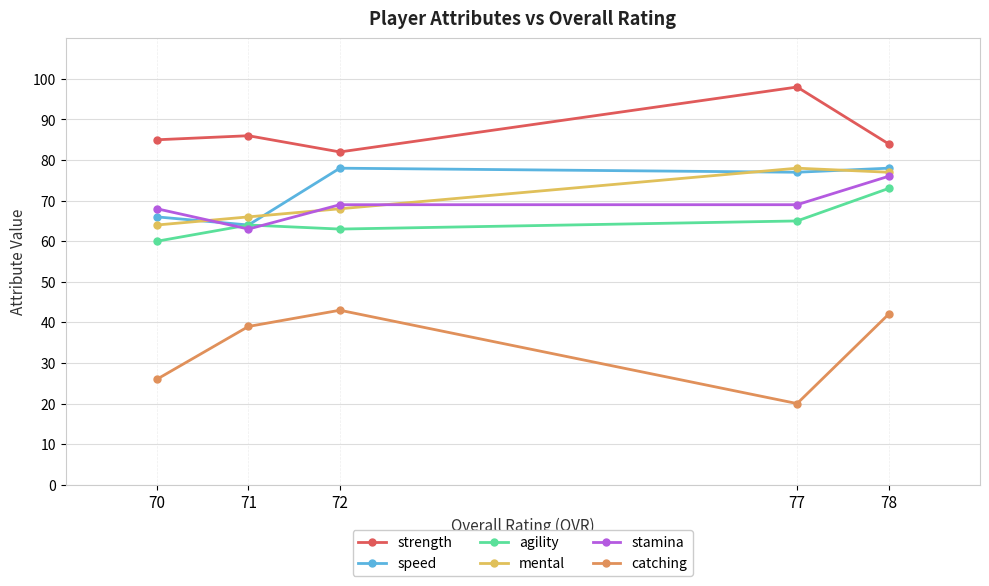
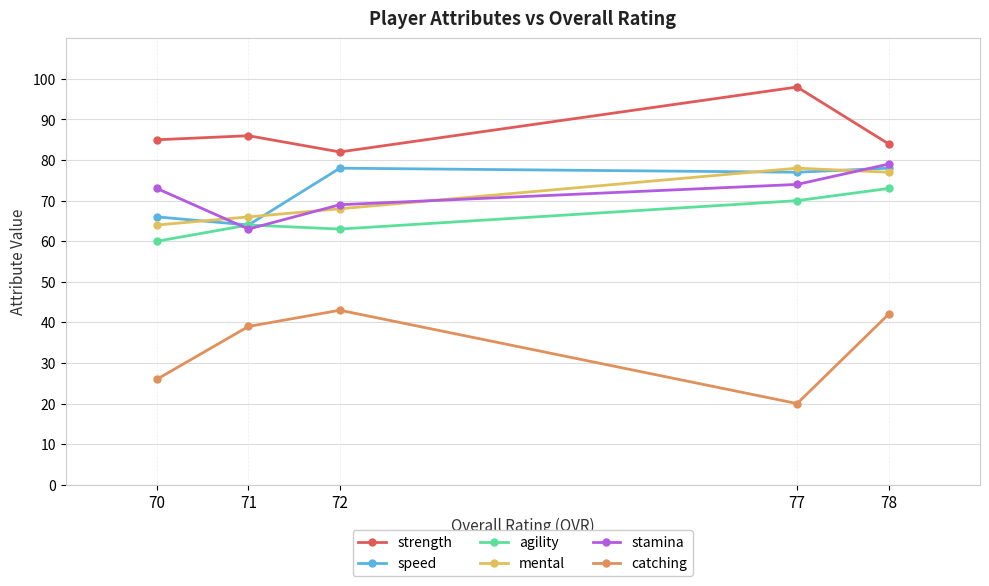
  {
    "speed": {
      "70": 66,
      "72": 78,
      "77": 77,
      "78": 78
    },
    "agility": {
      "70": 60,
      "72": 63,
-     "77": 65,
+     "77": 70,
      "78": 73
    },
    "stamina": {
-     "70": 68,
+     "70": 73,
      "71": 63,
      "72": 69,
-     "77": 69,
-     "78": 76
+     "77": 74,
+     "78": 79
    }
  }
